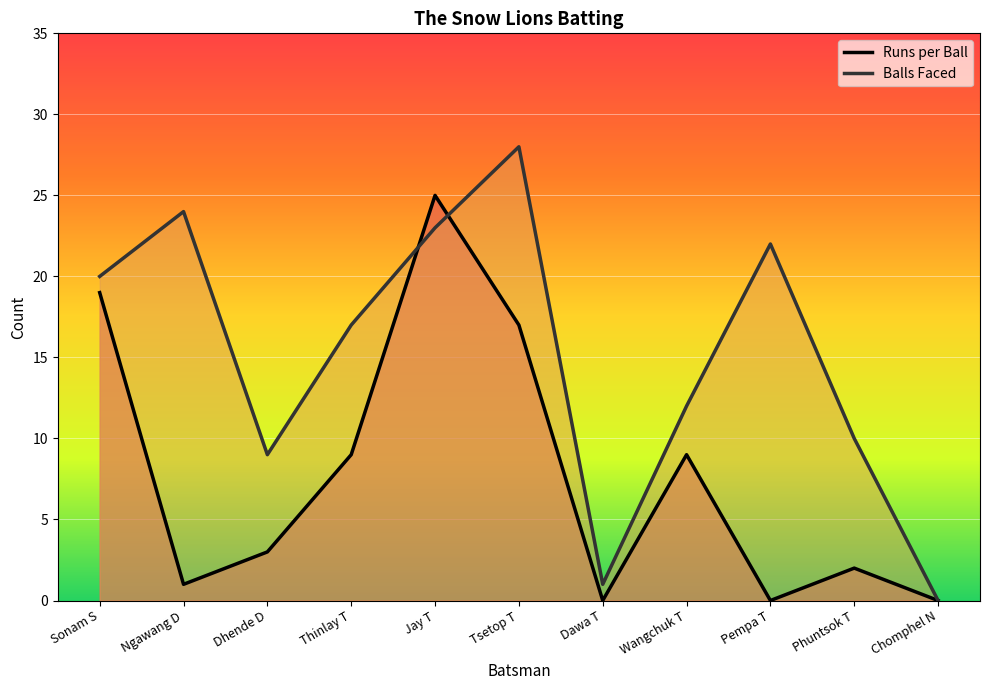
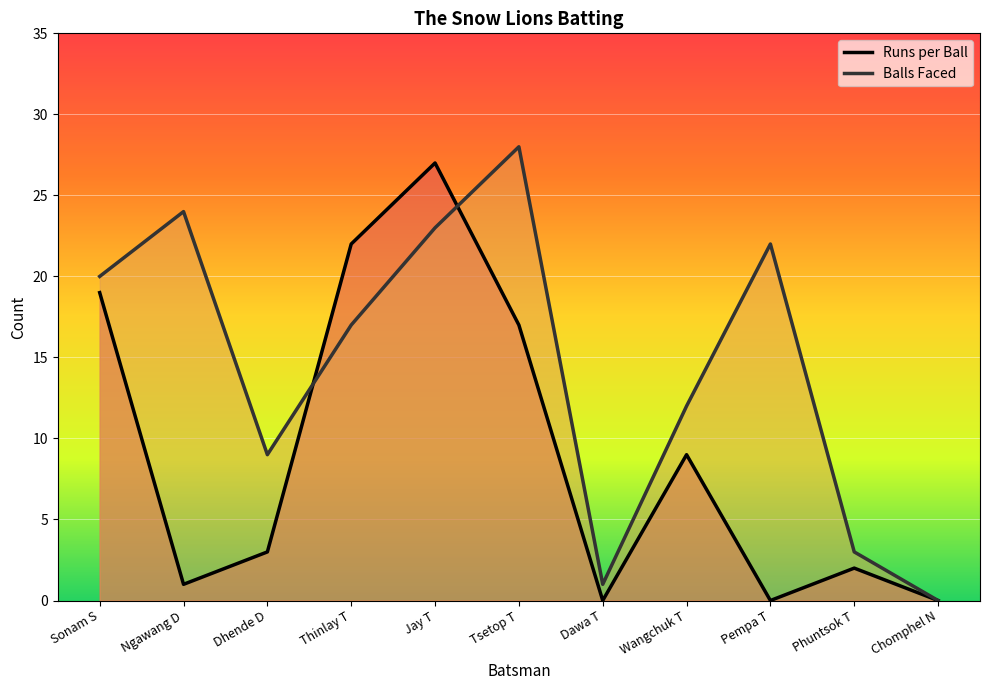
  {
    "Runs per Ball": {
      "Sonam S": 19,
      "Ngawang D": 1,
      "Dhende D": 3,
-     "Thinlay T": 9,
-     "Jay T": 25,
+     "Thinlay T": 22,
+     "Jay T": 27,
      "Tsetop T": 17,
      "Dawa T": 0,
      "Wangchuk T": 9,
      "Pempa T": 0,
      "Phuntsok T": 2
    },
    "Balls Faced": {
      "Sonam S": 20,
      "Ngawang D": 24,
      "Dhende D": 9,
      "Thinlay T": 17,
      "Jay T": 23,
      "Tsetop T": 28,
      "Dawa T": 1,
      "Wangchuk T": 12,
      "Pempa T": 22,
-     "Phuntsok T": 10
+     "Phuntsok T": 3
    }
  }
